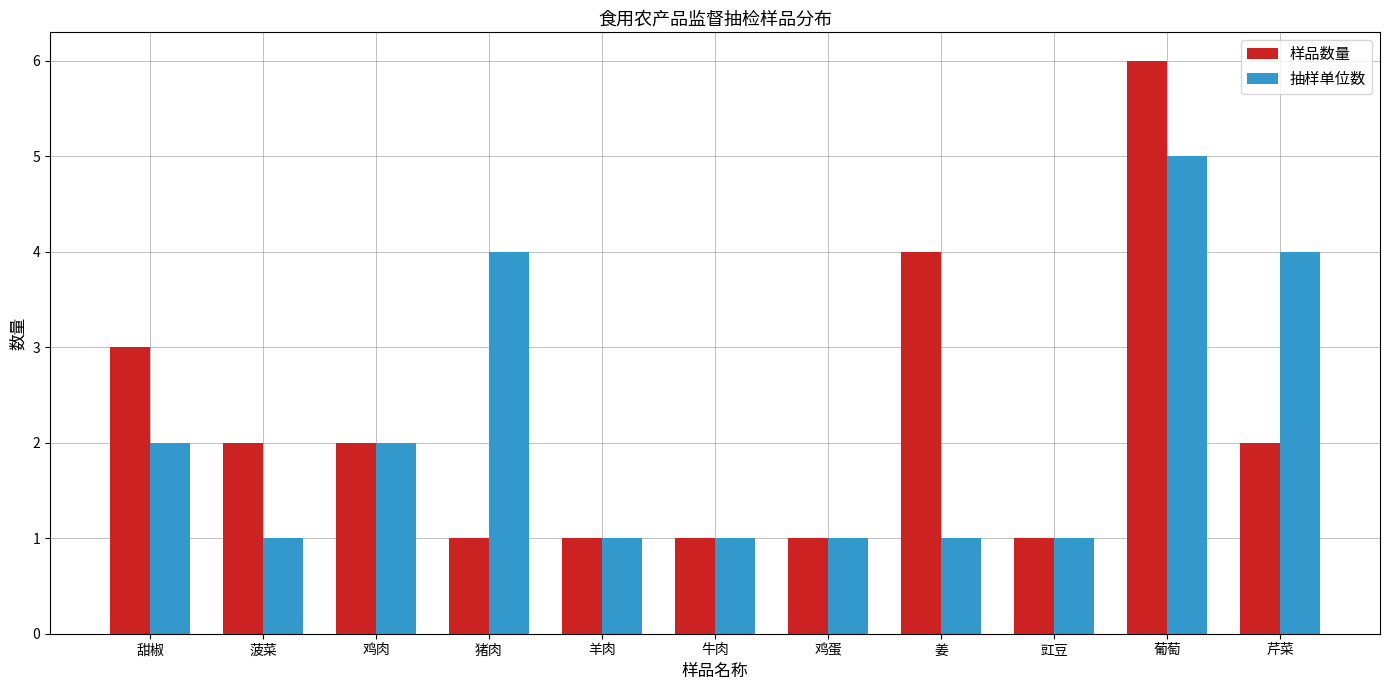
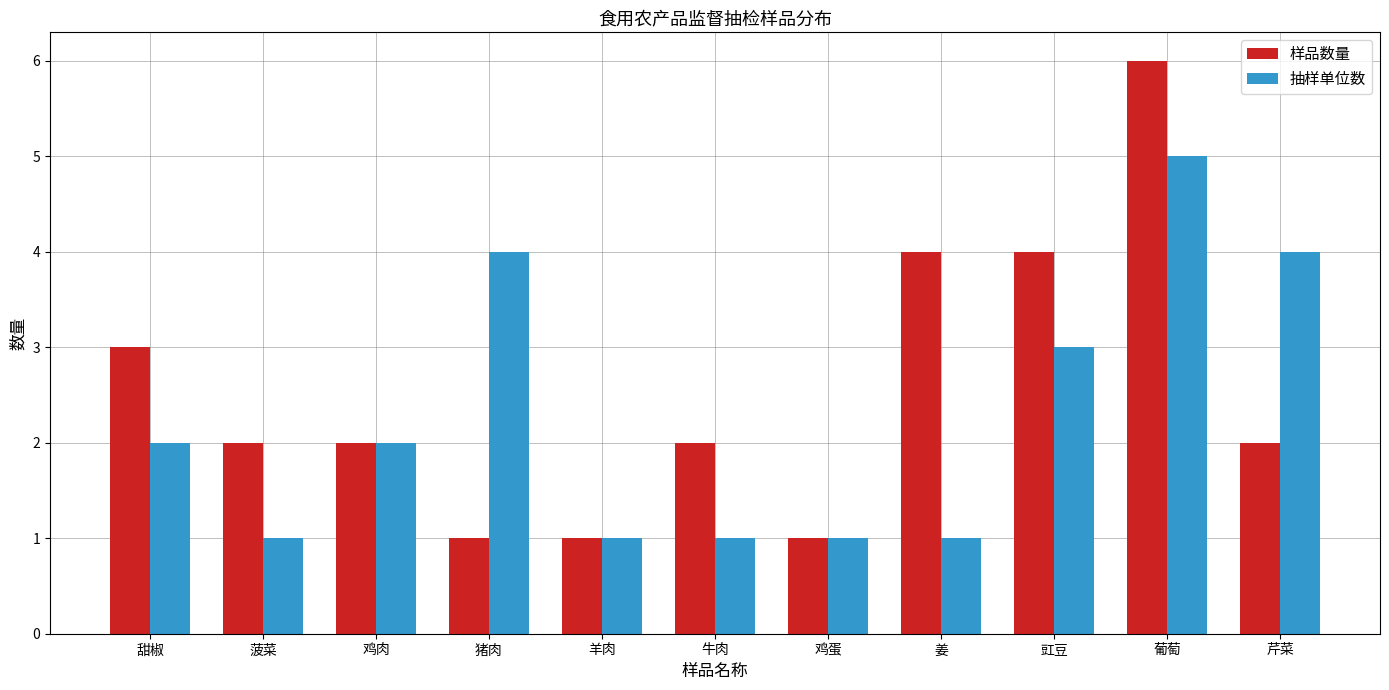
  {
    "样品数量": {
      "甜椒": 3,
      "菠菜": 2,
      "鸡肉": 2,
      "猪肉": 1,
      "羊肉": 1,
-     "牛肉": 1,
+     "牛肉": 2,
      "鸡蛋": 1,
      "姜": 4,
-     "豇豆": 1,
+     "豇豆": 4,
      "葡萄": 6,
      "芹菜": 2
    },
    "抽样单位数": {
      "甜椒": 2,
      "菠菜": 1,
      "鸡肉": 2,
      "猪肉": 4,
      "羊肉": 1,
      "牛肉": 1,
      "鸡蛋": 1,
      "姜": 1,
-     "豇豆": 1,
+     "豇豆": 3,
      "葡萄": 5,
      "芹菜": 4
    }
  }
